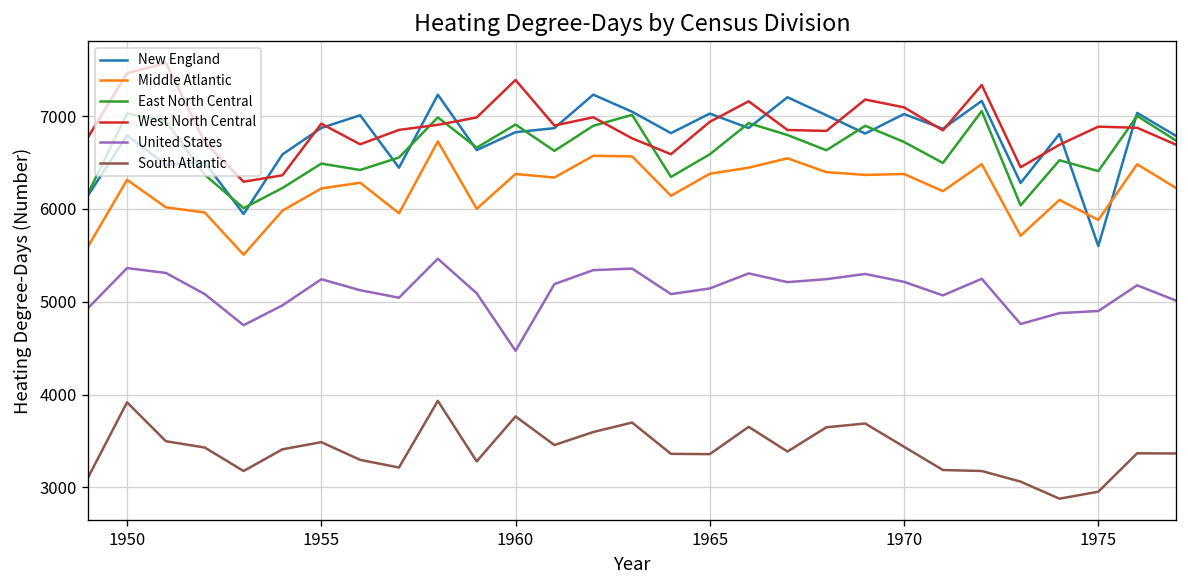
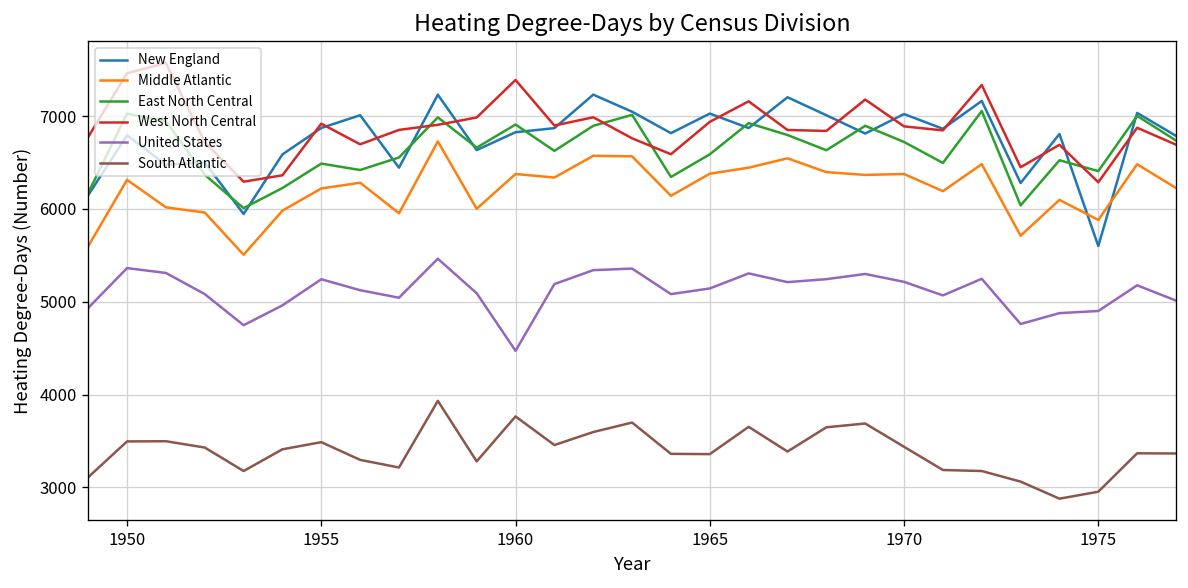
  {
    "New England": {
      "1955": 6900,
      "1960": 6800,
      "1965": 7000,
      "1970": 7000,
      "1975": 5600
    },
    "Middle Atlantic": {
      "1950": 6300,
      "1955": 6200,
      "1960": 6400,
      "1965": 6400,
      "1970": 6400,
      "1975": 5900
    },
    "East North Central": {
      "1955": 6500,
      "1960": 6900,
      "1965": 6600,
      "1970": 6700,
      "1975": 6400
    },
    "West North Central": {
      "1955": 6900,
      "1960": 7400,
      "1965": 6900,
-     "1970": 7100,
-     "1975": 6900
+     "1970": 6900,
+     "1975": 6300
    },
    "United States": {
      "1950": 5400,
      "1955": 5200,
      "1960": 4500,
      "1965": 5100,
      "1970": 5200,
      "1975": 4900
    },
    "South Atlantic": {
-     "1950": 3900,
+     "1950": 3500,
      "1955": 3500,
      "1960": 3800,
      "1965": 3400,
      "1970": 3400,
      "1975": 3000
    }
  }
